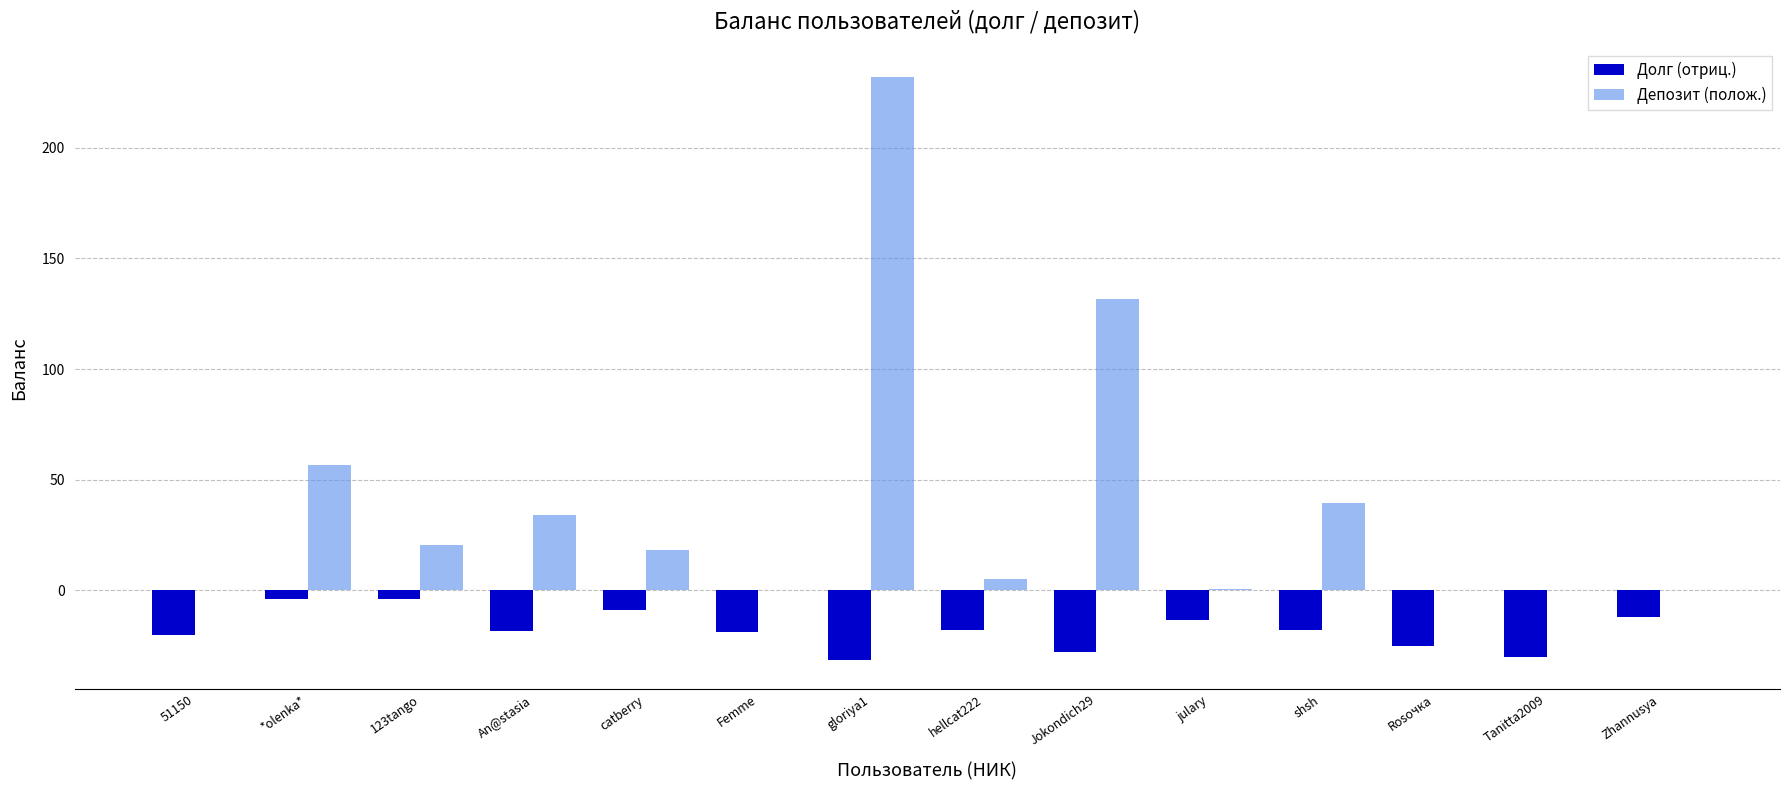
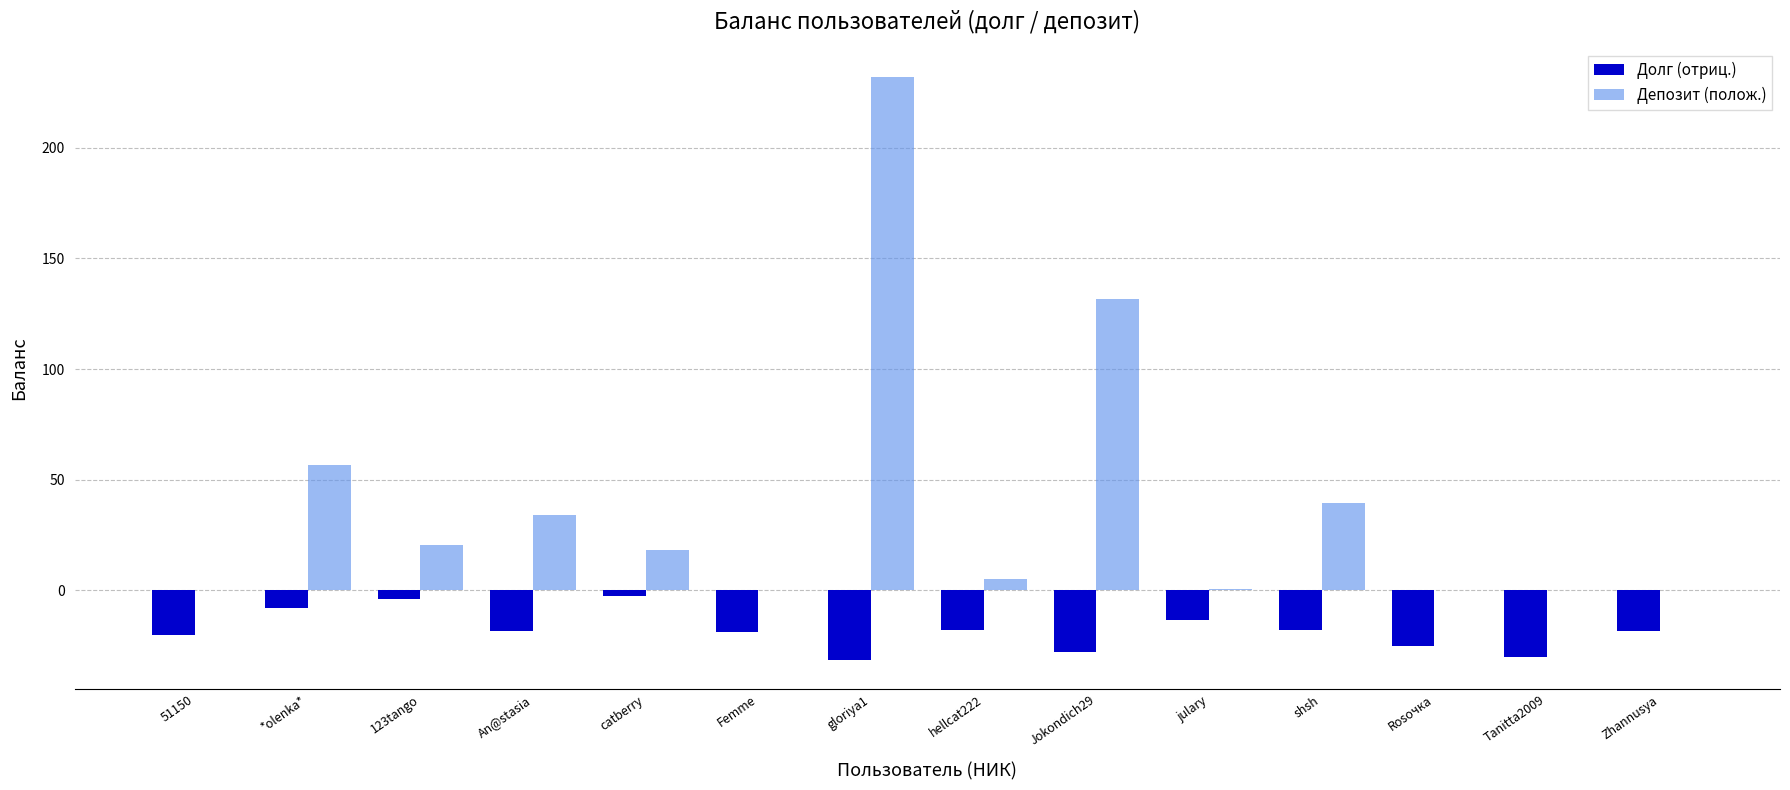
  {
    "Долг (отриц.)": {
      "51150": -20,
-     "*olenka*": -4,
+     "*olenka*": -8,
      "123tango": -4,
      "An@stasia": -18,
-     "catberry": -9,
+     "catberry": -3,
      "Femme": -19,
      "gloriya1": -32,
      "hellcat222": -18,
      "Jokondich29": -28,
      "julary": -14,
      "shsh": -18,
      "Rosочка": -25,
      "Tanitta2009": -30,
-     "Zhannusya": -12
+     "Zhannusya": -18
    },
    "Депозит (полож.)": {
      "*olenka*": 57,
      "123tango": 20,
      "An@stasia": 34,
      "catberry": 18,
      "gloriya1": 232,
      "hellcat222": 5,
      "Jokondich29": 132,
      "shsh": 40
    }
  }
